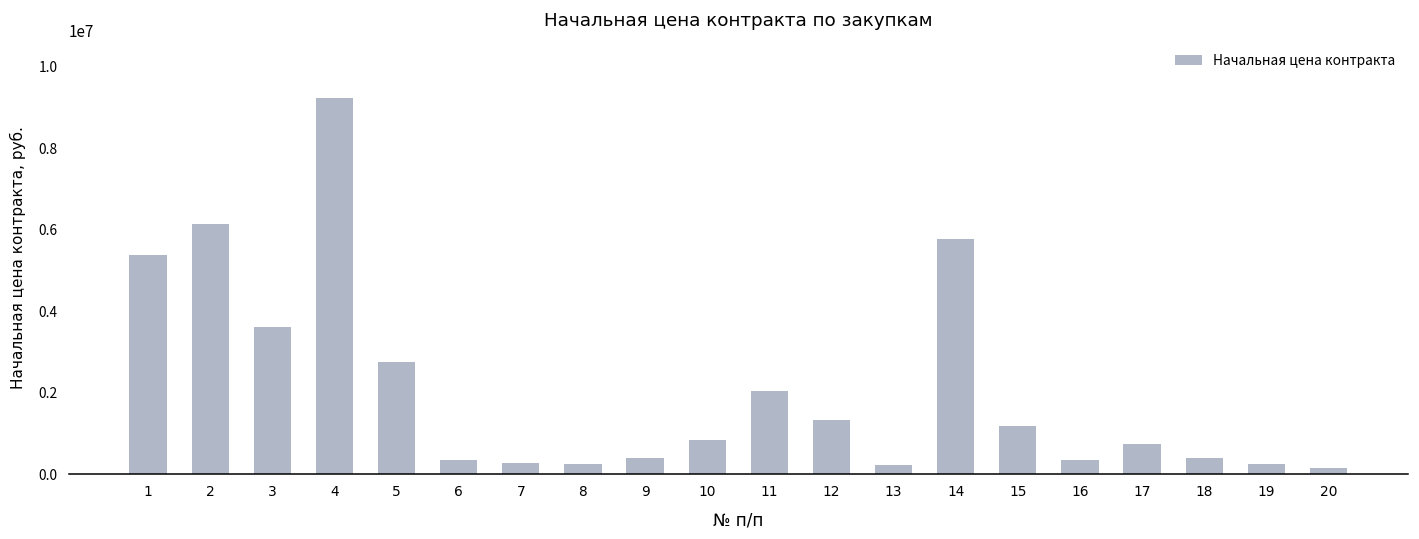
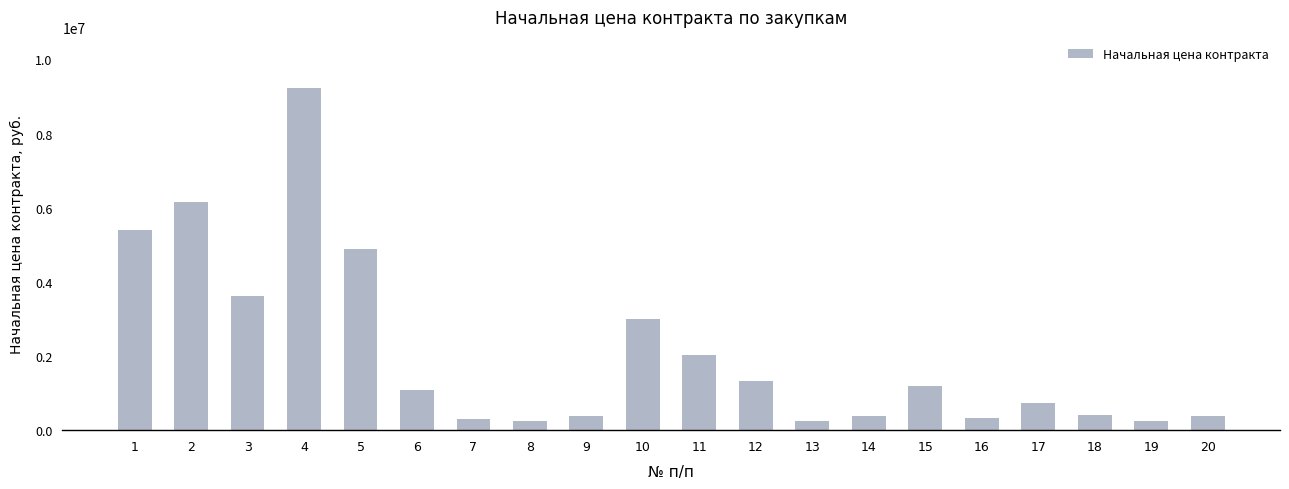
  {
    "1": 5400000,
    "2": 6100000,
    "3": 3600000,
    "4": 9200000,
-   "5": 2800000,
-   "6": 300000,
+   "5": 4900000,
+   "6": 1100000,
    "7": 300000,
    "8": 300000,
    "9": 400000,
-   "10": 900000,
+   "10": 3000000,
    "11": 2000000,
    "12": 1300000,
    "13": 200000,
-   "14": 5800000,
+   "14": 400000,
    "15": 1200000,
    "16": 300000,
    "17": 700000,
    "18": 400000,
    "19": 300000,
-   "20": 200000
+   "20": 400000
  }
